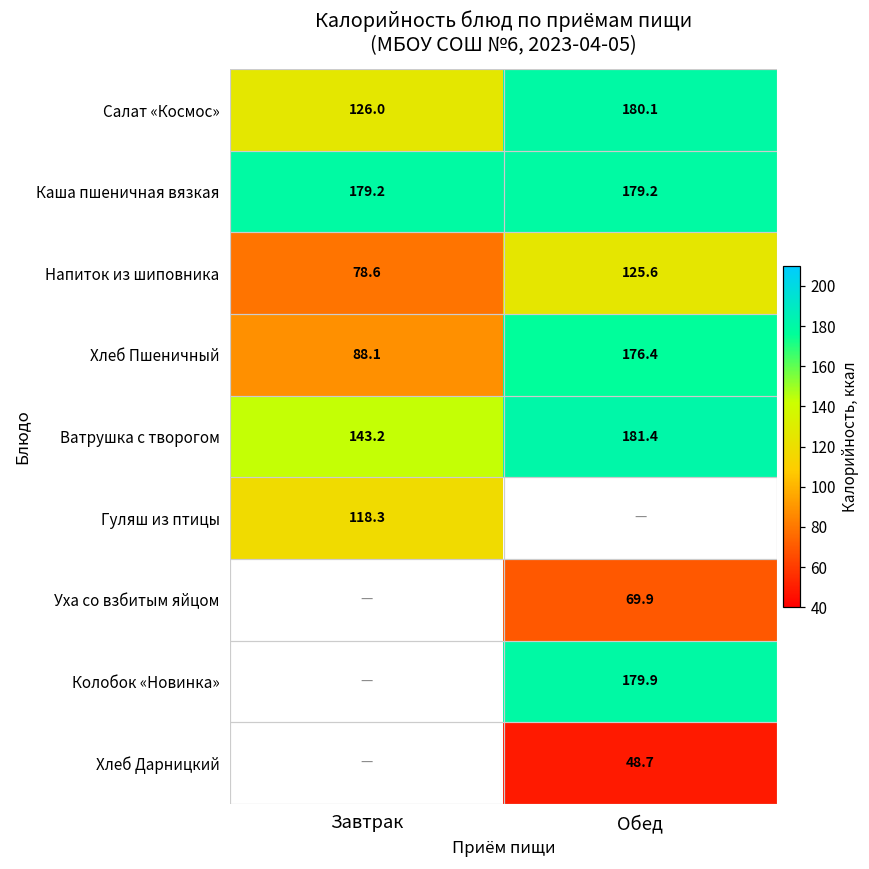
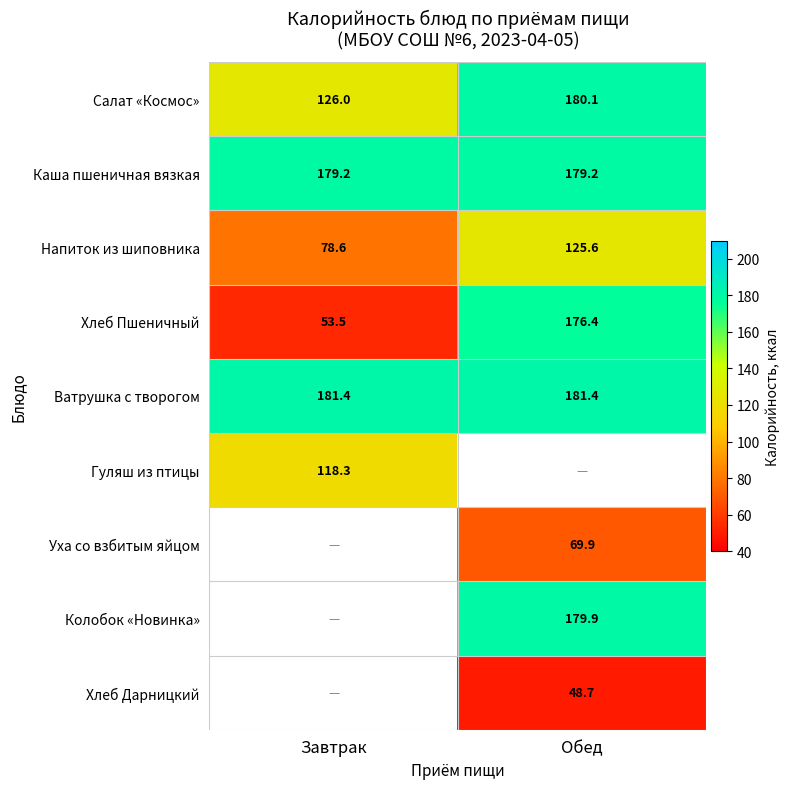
  {
    "Салат «Космос»": {
      "Завтрак": 126.0,
      "Обед": 180.1
    },
    "Каша пшеничная вязкая": {
      "Завтрак": 179.2,
      "Обед": 179.2
    },
    "Напиток из шиповника": {
      "Завтрак": 78.6,
      "Обед": 125.6
    },
    "Хлеб Пшеничный": {
-     "Завтрак": 88.1,
+     "Завтрак": 53.5,
      "Обед": 176.4
    },
    "Ватрушка с творогом": {
-     "Завтрак": 143.2,
+     "Завтрак": 181.4,
      "Обед": 181.4
    },
    "Гуляш из птицы": {
      "Завтрак": 118.3
    },
    "Уха со взбитым яйцом": {
      "Обед": 69.9
    },
    "Колобок «Новинка»": {
      "Обед": 179.9
    },
    "Хлеб Дарницкий": {
      "Обед": 48.7
    }
  }
